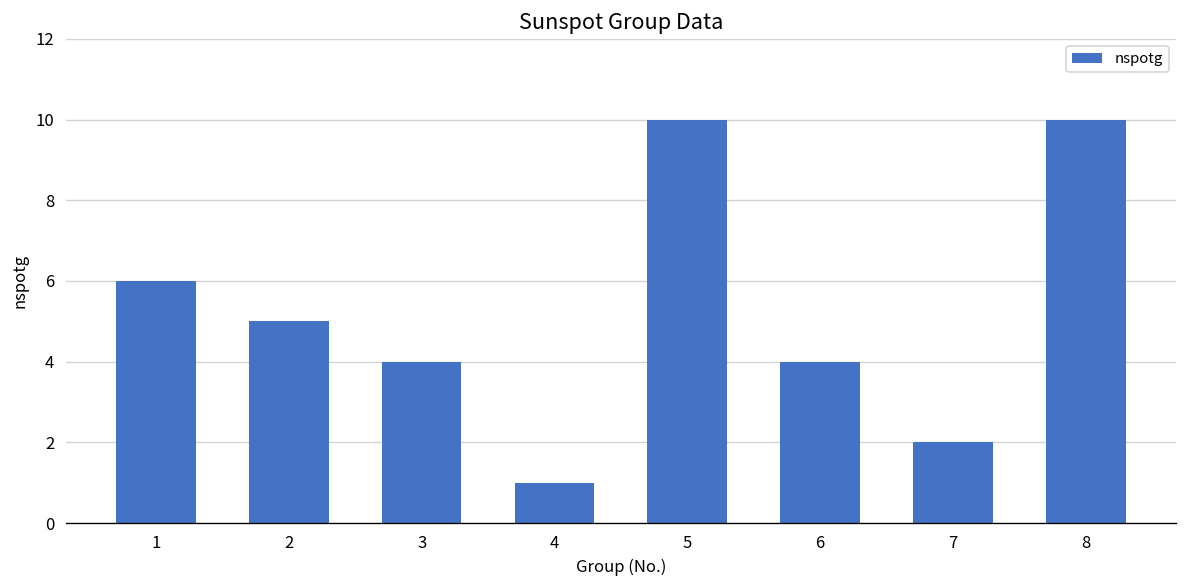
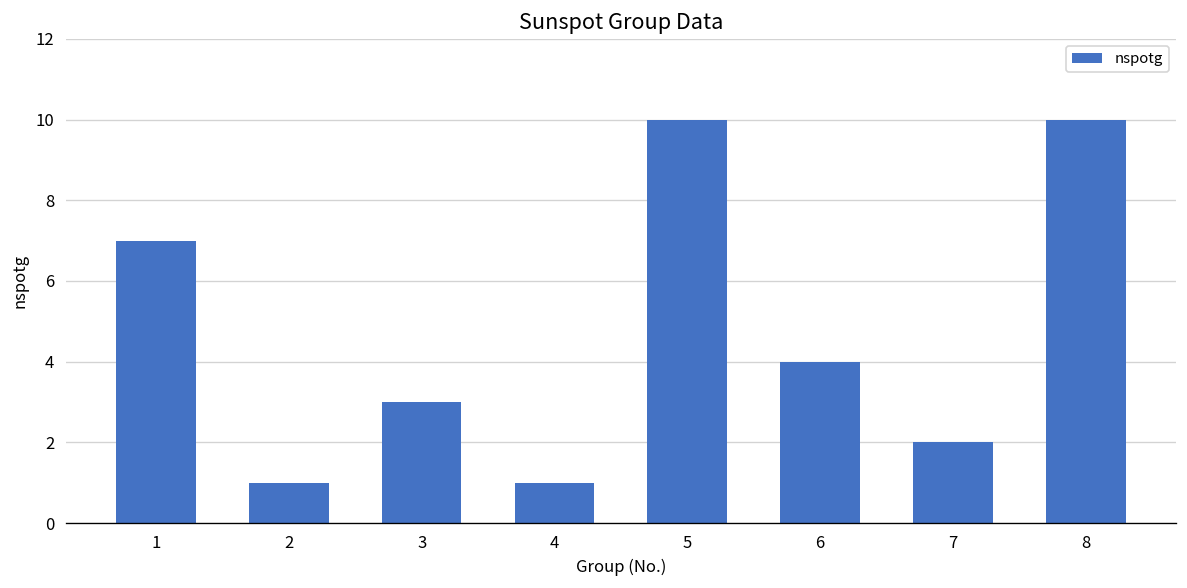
  {
-   "1": 6,
-   "2": 5,
-   "3": 4,
+   "1": 7,
+   "2": 1,
+   "3": 3,
    "4": 1,
    "5": 10,
    "6": 4,
    "7": 2,
    "8": 10
  }
